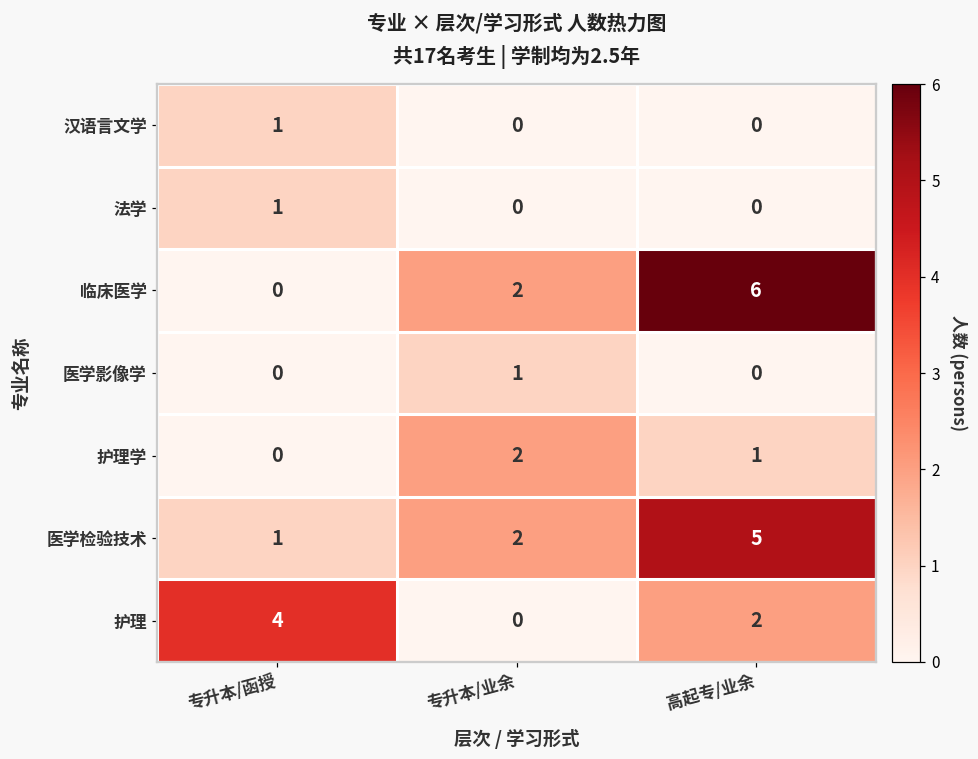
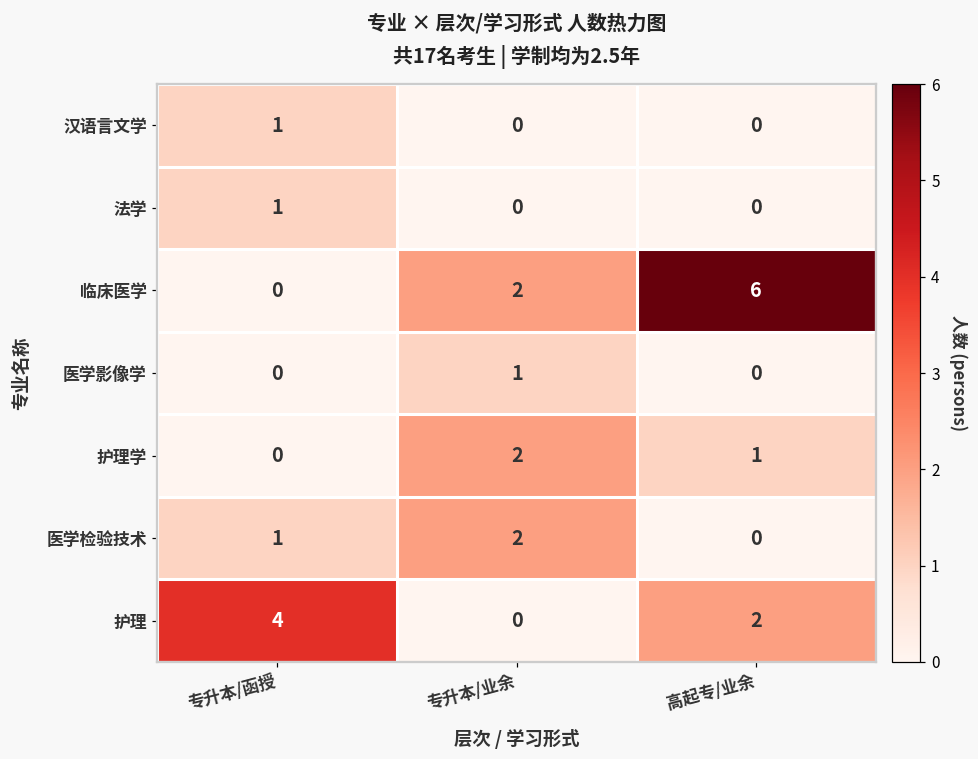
  {
    "汉语言文学": {
      "专升本/函授": 1,
      "专升本/业余": 0,
      "高起专/业余": 0
    },
    "法学": {
      "专升本/函授": 1,
      "专升本/业余": 0,
      "高起专/业余": 0
    },
    "临床医学": {
      "专升本/函授": 0,
      "专升本/业余": 2,
      "高起专/业余": 6
    },
    "医学影像学": {
      "专升本/函授": 0,
      "专升本/业余": 1,
      "高起专/业余": 0
    },
    "护理学": {
      "专升本/函授": 0,
      "专升本/业余": 2,
      "高起专/业余": 1
    },
    "医学检验技术": {
      "专升本/函授": 1,
      "专升本/业余": 2,
-     "高起专/业余": 5
+     "高起专/业余": 0
    },
    "护理": {
      "专升本/函授": 4,
      "专升本/业余": 0,
      "高起专/业余": 2
    }
  }
